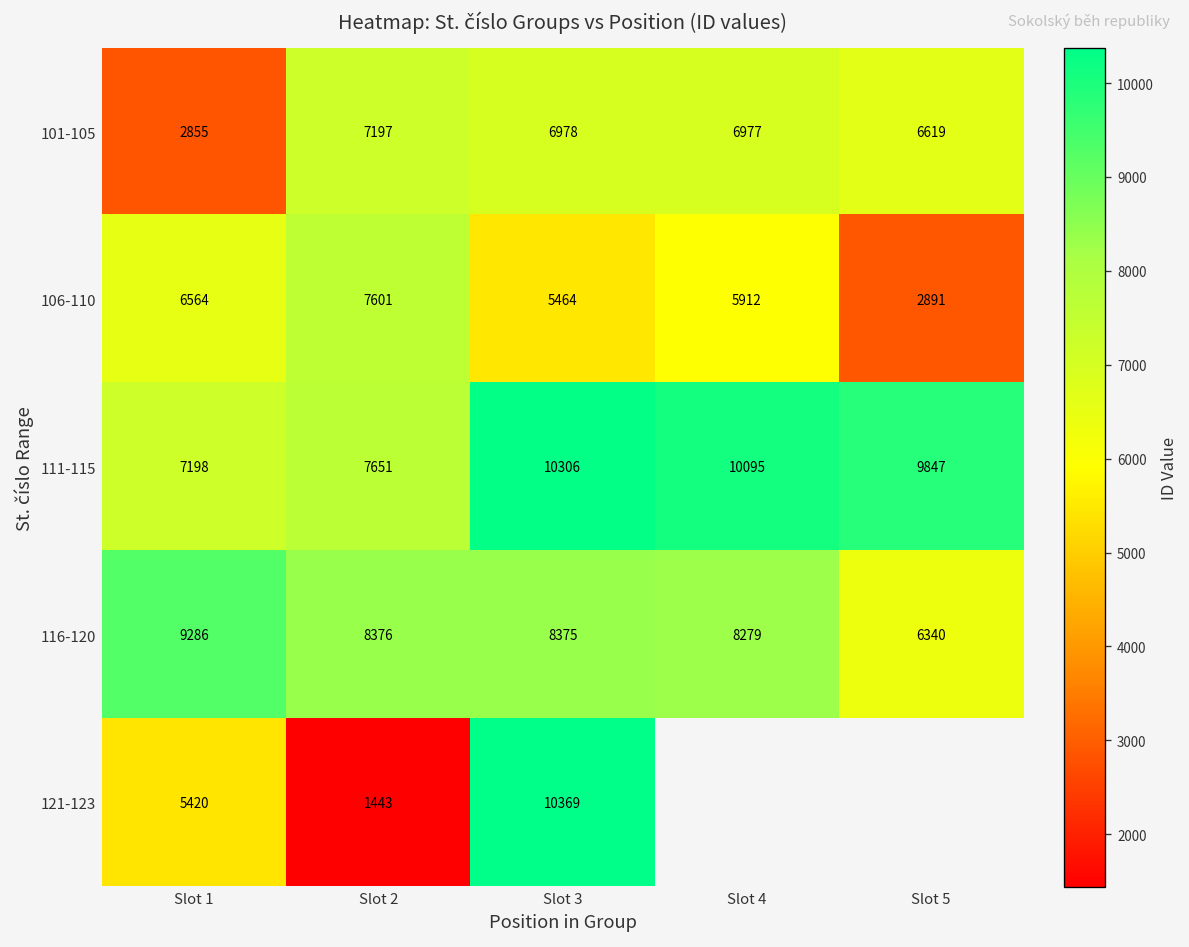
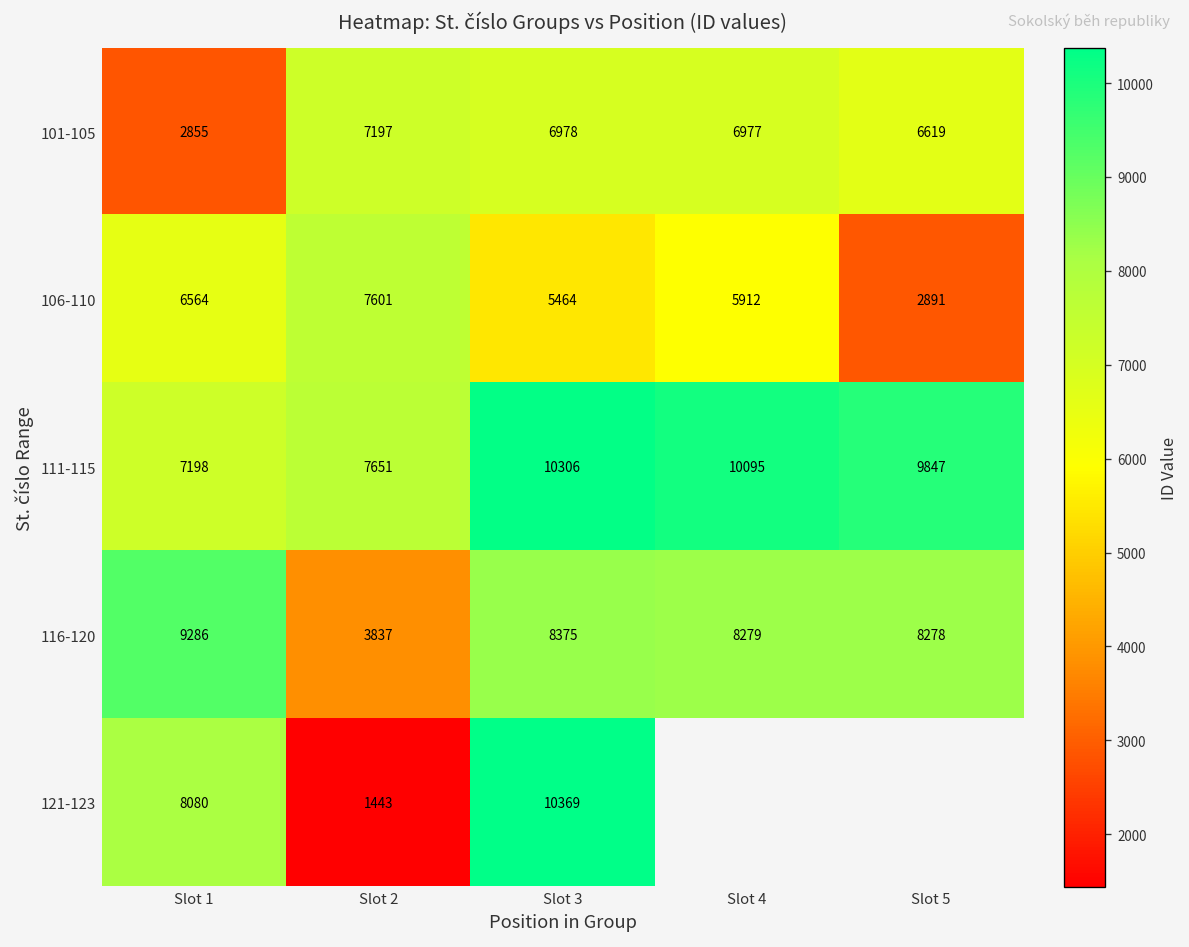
  {
    "101-105": {
      "Slot 1": 2855,
      "Slot 2": 7197,
      "Slot 3": 6978,
      "Slot 4": 6977,
      "Slot 5": 6619
    },
    "106-110": {
      "Slot 1": 6564,
      "Slot 2": 7601,
      "Slot 3": 5464,
      "Slot 4": 5912,
      "Slot 5": 2891
    },
    "111-115": {
      "Slot 1": 7198,
      "Slot 2": 7651,
      "Slot 3": 10306,
      "Slot 4": 10095,
      "Slot 5": 9847
    },
    "116-120": {
      "Slot 1": 9286,
-     "Slot 2": 8376,
+     "Slot 2": 3837,
      "Slot 3": 8375,
      "Slot 4": 8279,
-     "Slot 5": 6340
+     "Slot 5": 8278
    },
    "121-123": {
-     "Slot 1": 5420,
+     "Slot 1": 8080,
      "Slot 2": 1443,
      "Slot 3": 10369
    }
  }
